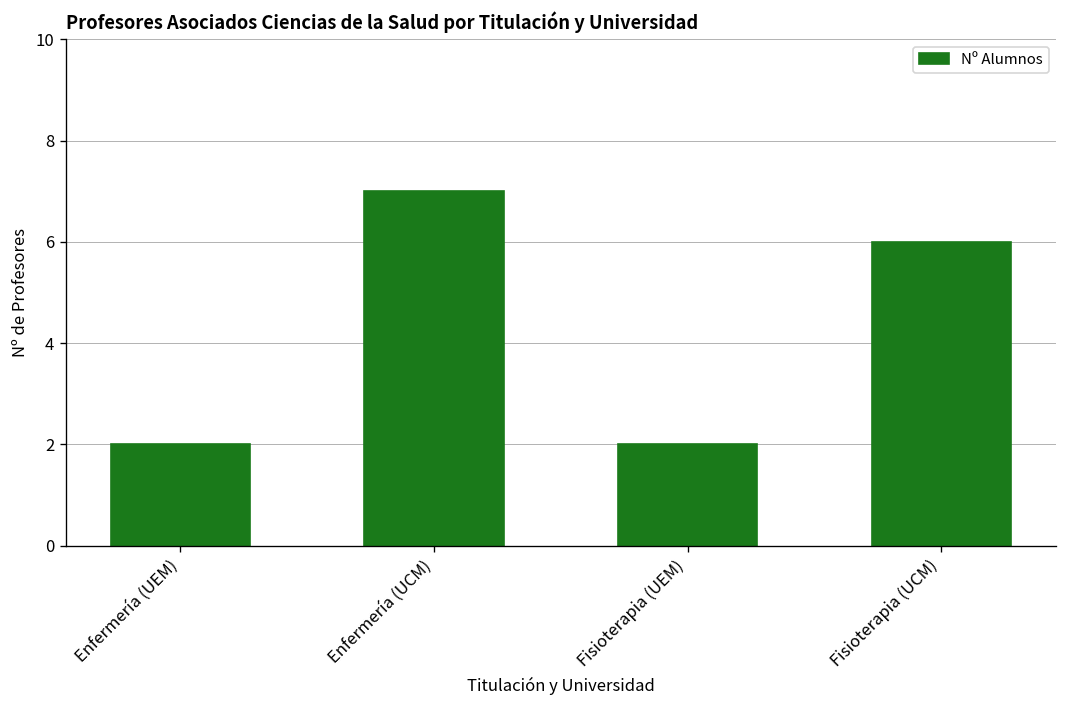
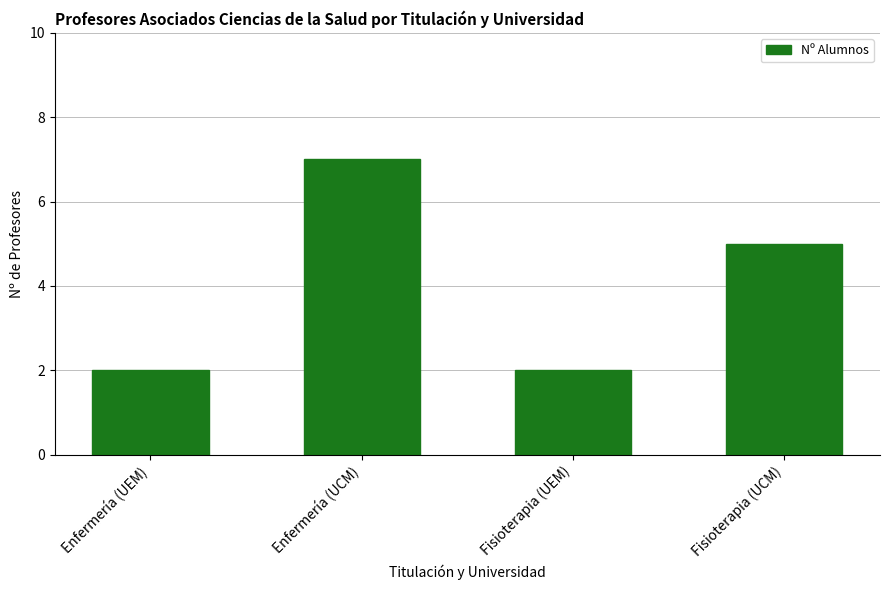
  {
    "Enfermería (UEM)": 2,
    "Enfermería (UCM)": 7,
    "Fisioterapia (UEM)": 2,
-   "Fisioterapia (UCM)": 6
+   "Fisioterapia (UCM)": 5
  }
